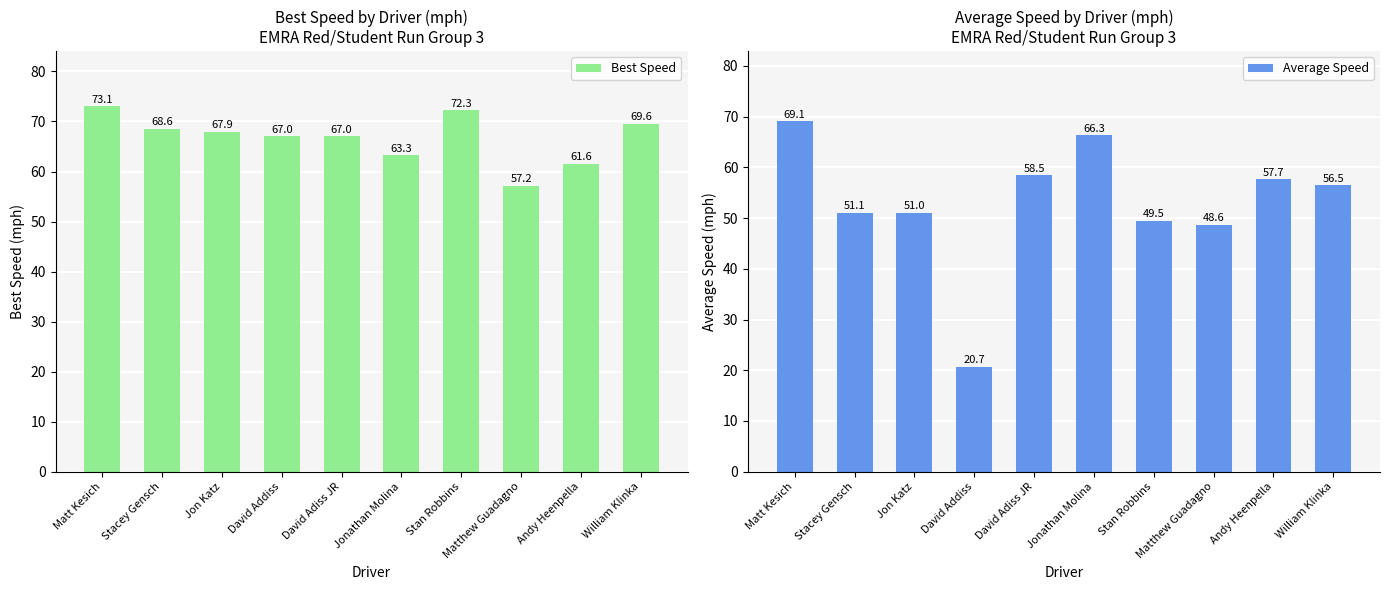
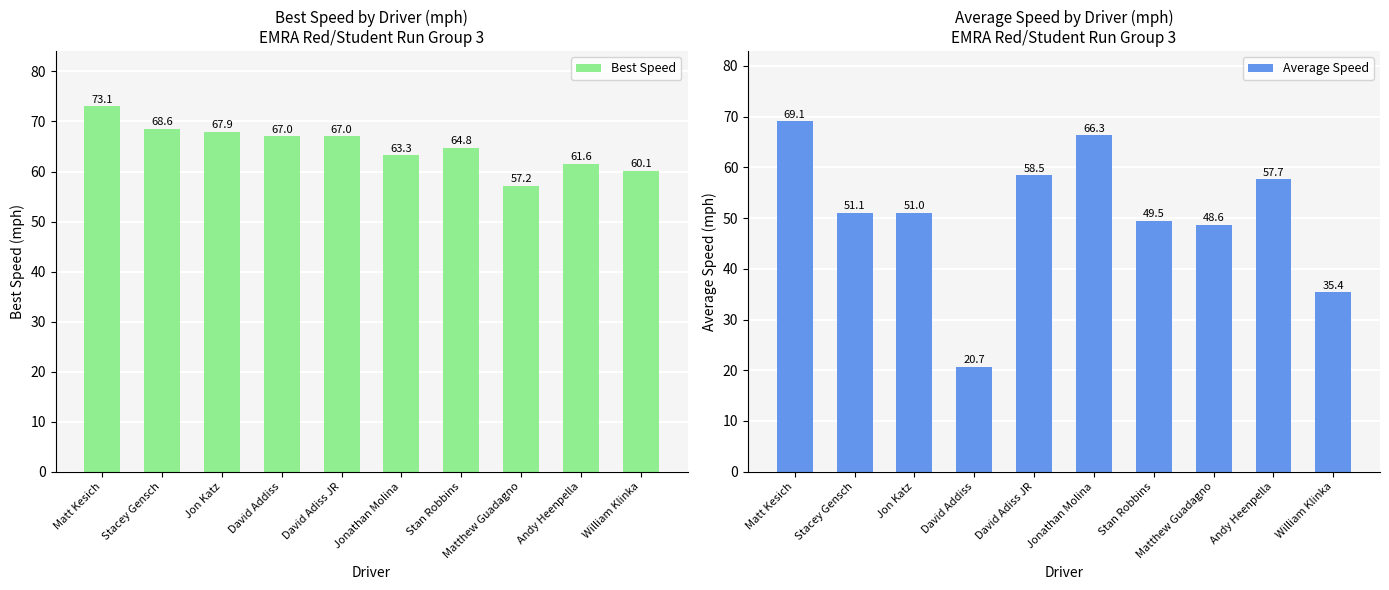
  {
    "Best Speed by Driver (mph) EMRA Red/Student Run Group 3": {
      "Matt Kesich": 73.1,
      "Stacey Gensch": 68.6,
      "Jon Katz": 67.9,
      "David Addiss": 67.0,
      "David Adiss JR": 67.0,
      "Jonathan Molina": 63.3,
-     "Stan Robbins": 72.3,
+     "Stan Robbins": 64.8,
      "Matthew Guadagno": 57.2,
      "Andy Heenpella": 61.6,
-     "William Klinka": 69.6
+     "William Klinka": 60.1
    },
    "Average Speed by Driver (mph) EMRA Red/Student Run Group 3": {
      "Matt Kesich": 69.1,
      "Stacey Gensch": 51.1,
      "Jon Katz": 51.0,
      "David Addiss": 20.7,
      "David Adiss JR": 58.5,
      "Jonathan Molina": 66.3,
      "Stan Robbins": 49.5,
      "Matthew Guadagno": 48.6,
      "Andy Heenpella": 57.7,
-     "William Klinka": 56.5
+     "William Klinka": 35.4
    }
  }
